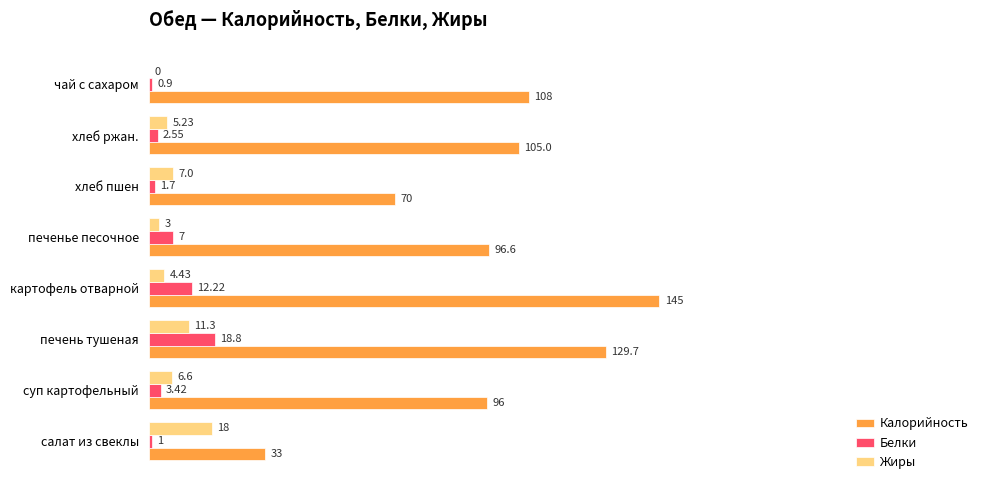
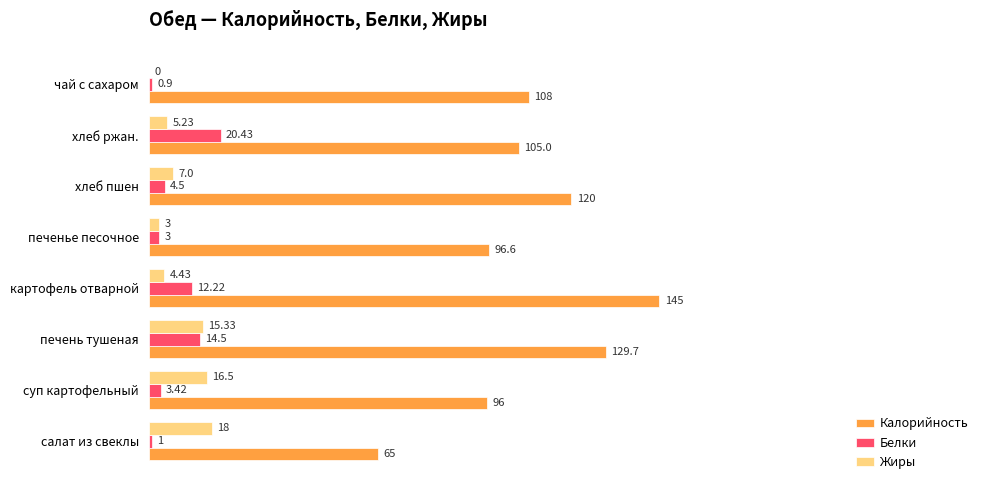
  {
    "Калорийность": {
      "чай с сахаром": 108,
      "хлеб ржан.": 105.0,
-     "хлеб пшен": 70,
+     "хлеб пшен": 120,
      "печенье песочное": 96.6,
      "картофель отварной": 145,
      "печень тушеная": 129.7,
      "суп картофельный": 96,
-     "салат из свеклы": 33
+     "салат из свеклы": 65
    },
    "Белки": {
      "чай с сахаром": 0.9,
-     "хлеб ржан.": 2.55,
-     "хлеб пшен": 1.7,
-     "печенье песочное": 7,
+     "хлеб ржан.": 20.43,
+     "хлеб пшен": 4.5,
+     "печенье песочное": 3,
      "картофель отварной": 12.22,
-     "печень тушеная": 18.8,
+     "печень тушеная": 14.5,
      "суп картофельный": 3.42,
      "салат из свеклы": 1
    },
    "Жиры": {
      "чай с сахаром": 0,
      "хлеб ржан.": 5.23,
      "хлеб пшен": 7.0,
      "печенье песочное": 3,
      "картофель отварной": 4.43,
-     "печень тушеная": 11.3,
-     "суп картофельный": 6.6,
+     "печень тушеная": 15.33,
+     "суп картофельный": 16.5,
      "салат из свеклы": 18
    }
  }
